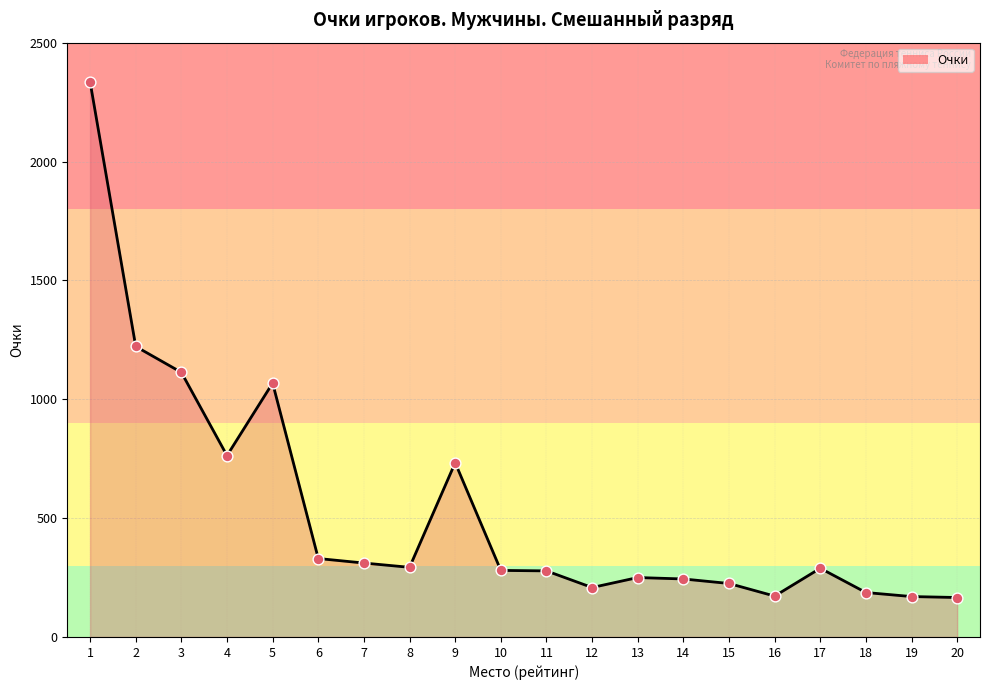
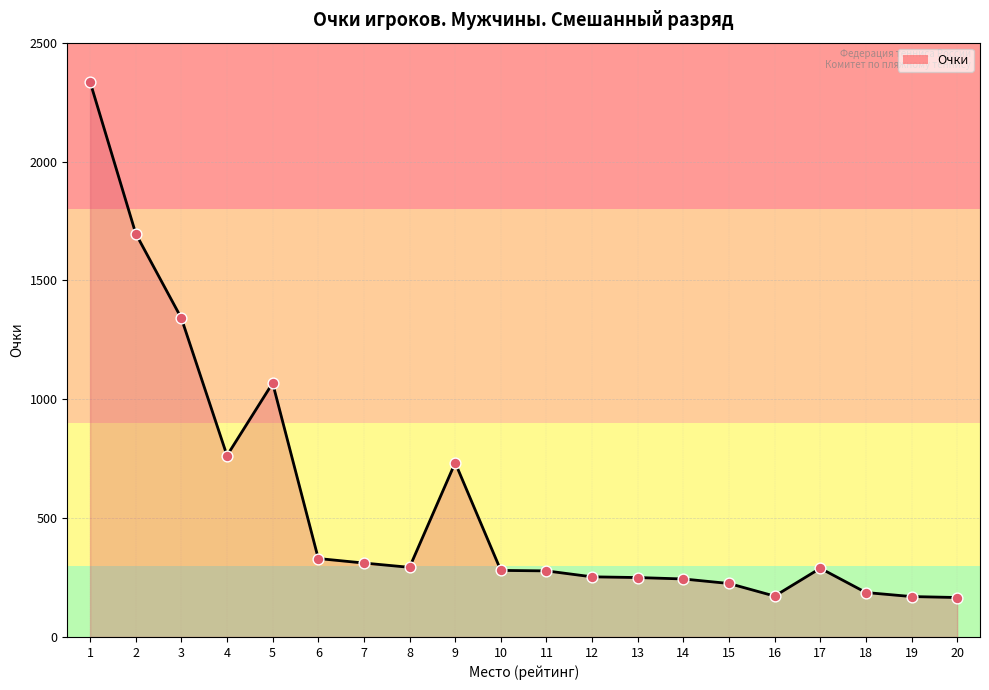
  {
    "1": 2340,
-   "2": 1220,
-   "3": 1110,
+   "2": 1700,
+   "3": 1340,
    "4": 760,
    "5": 1070,
    "6": 330,
    "7": 310,
    "8": 290,
    "9": 730,
    "10": 280,
    "11": 280,
-   "12": 210,
+   "12": 250,
    "13": 250,
    "14": 240,
    "15": 230,
    "16": 170,
    "17": 290,
    "18": 190,
    "19": 170,
    "20": 170
  }
